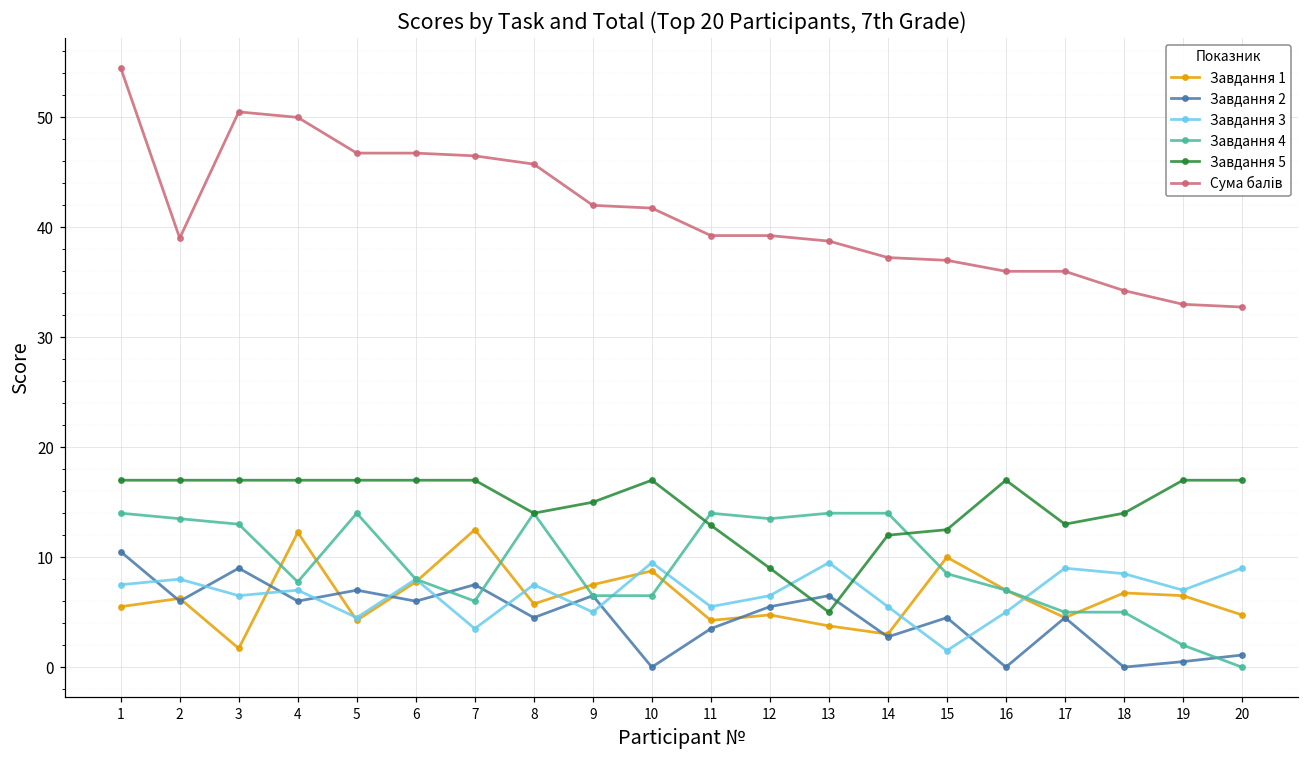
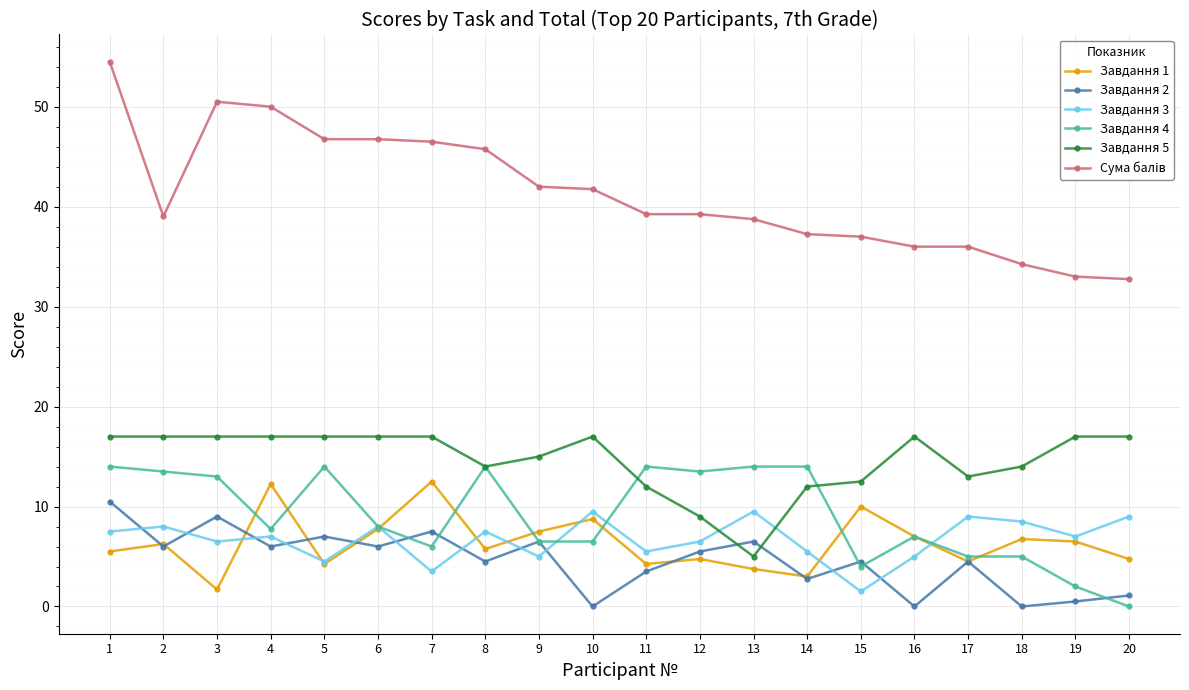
  {
    "Завдання 1": {
      "1": 6,
      "3": 2,
      "4": 12,
      "7": 13,
      "8": 6,
      "9": 8,
      "10": 9,
      "11": 4,
      "12": 5,
      "13": 4,
      "15": 10,
      "18": 7,
      "19": 7,
      "20": 5
    },
    "Завдання 2": {
      "1": 11,
      "3": 9,
      "4": 6,
      "5": 7,
      "6": 6,
      "7": 8,
      "8": 5,
      "10": 0,
      "11": 4,
      "12": 6,
      "13": 7,
      "15": 5,
      "16": 0,
      "18": 0,
      "19": 1,
      "20": 1
    },
    "Завдання 3": {
      "1": 8,
      "2": 8,
      "3": 7,
      "4": 7,
      "7": 4,
      "8": 8,
      "9": 5,
      "10": 10,
      "11": 6,
      "12": 7,
      "13": 10,
      "14": 6,
      "15": 2,
      "16": 5,
      "17": 9,
      "18": 9,
      "19": 7,
      "20": 9
    },
    "Завдання 4": {
      "1": 14,
      "2": 14,
      "3": 13,
      "4": 8,
      "5": 14,
      "7": 6,
      "10": 7,
      "11": 14,
      "12": 14,
      "13": 14,
      "14": 14,
-     "15": 9,
+     "15": 4,
      "17": 5,
      "18": 5,
      "19": 2,
      "20": 0
    },
    "Завдання 5": {
      "1": 17,
      "2": 17,
      "3": 17,
      "4": 17,
      "5": 17,
      "6": 17,
      "7": 17,
      "9": 15,
      "10": 17,
-     "11": 13,
+     "11": 12,
      "12": 9,
      "13": 5,
      "14": 12,
      "15": 13,
      "16": 17,
      "17": 13,
      "18": 14,
      "19": 17,
      "20": 17
    },
    "Сума балів": {
      "1": 55,
      "2": 39,
      "3": 51,
      "4": 50,
      "5": 47,
      "6": 47,
      "7": 47,
      "8": 46,
      "9": 42,
      "10": 42,
      "11": 39,
      "12": 39,
      "13": 39,
      "14": 37,
      "15": 37,
      "16": 36,
      "17": 36,
      "18": 34,
      "19": 33,
      "20": 33
    }
  }
